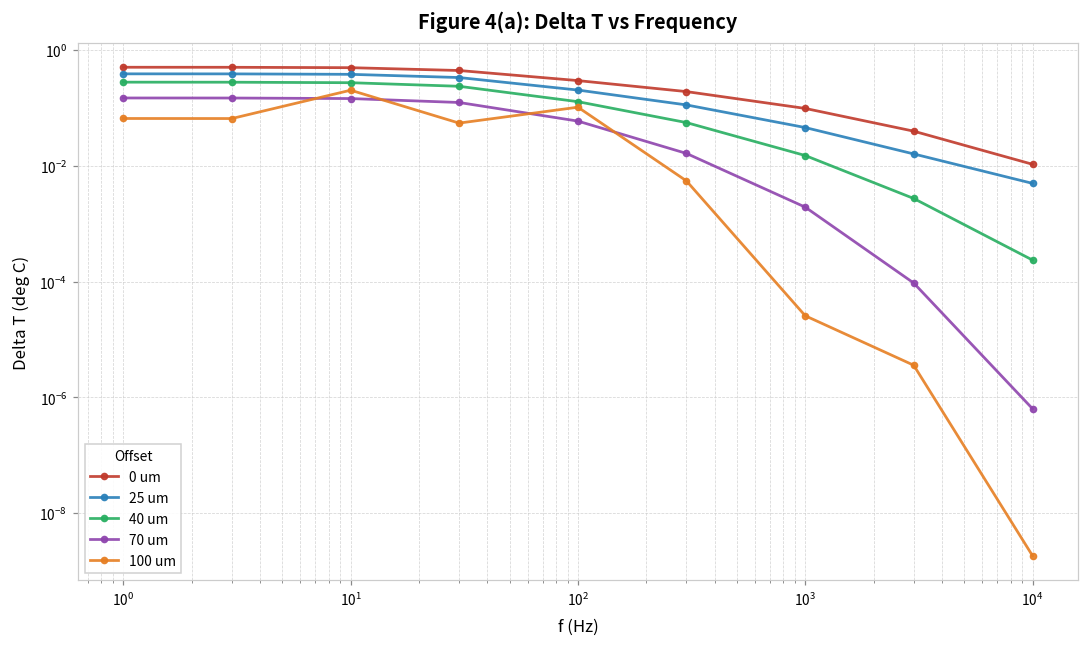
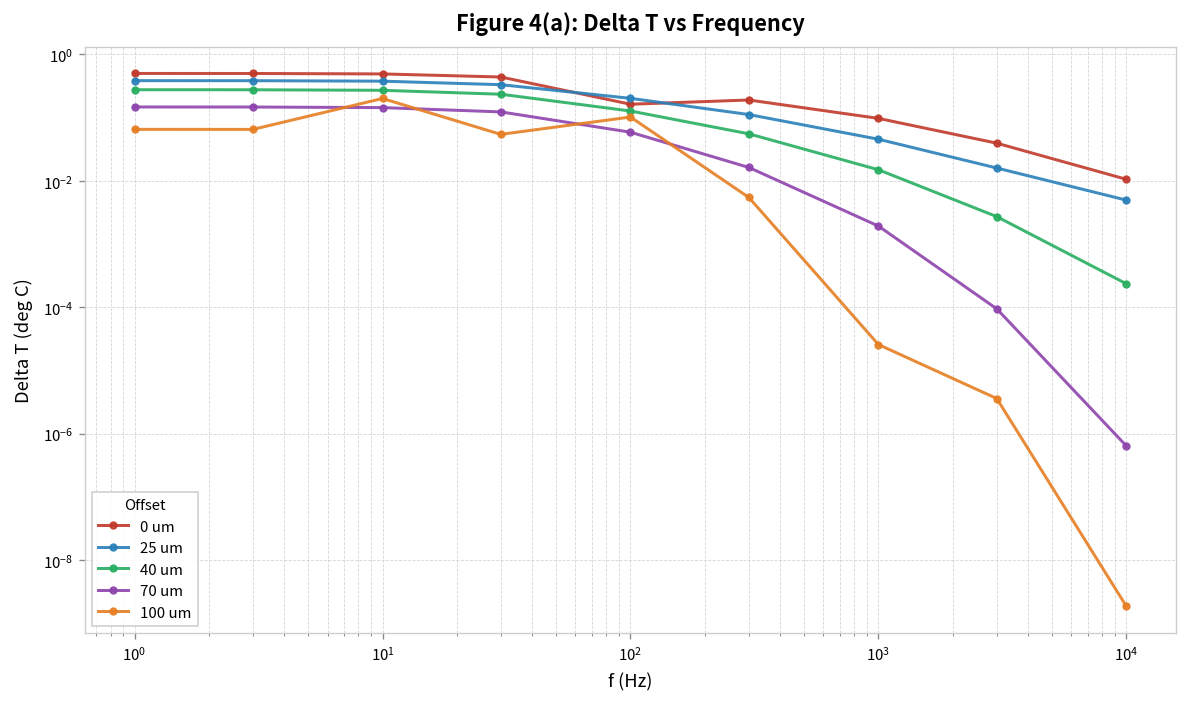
  {
    "0 um": {
      "10^0": 0.5,
      "10^1": 0.5,
-     "10^2": 0.3,
+     "10^2": 0.16,
      "10^3": 0.10,
      "10^4": 0.01
    },
    "25 um": {
      "10^0": 0.4,
      "10^1": 0.4,
      "10^2": 0.20,
      "10^3": 0.05,
      "10^4": 0.005
    },
    "40 um": {
      "10^0": 0.3,
      "10^1": 0.3,
      "10^2": 0.13,
      "10^3": 0.015,
      "10^4": 0.0002
    },
    "70 um": {
      "10^0": 0.15,
      "10^1": 0.14,
      "10^2": 0.06,
      "10^3": 0.0019,
      "10^4": 0.0000006
    },
    "100 um": {
      "10^0": 0.07,
      "10^1": 0.20,
      "10^2": 0.10,
      "10^3": 0.00003,
      "10^4": 0.0000000019
    }
  }
